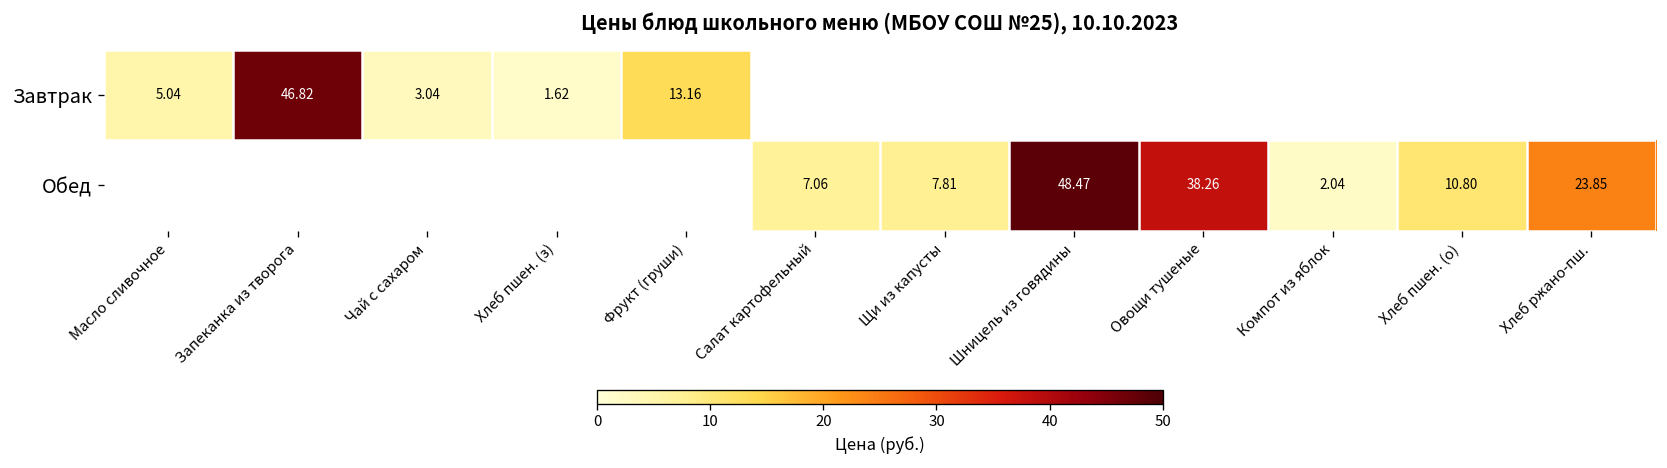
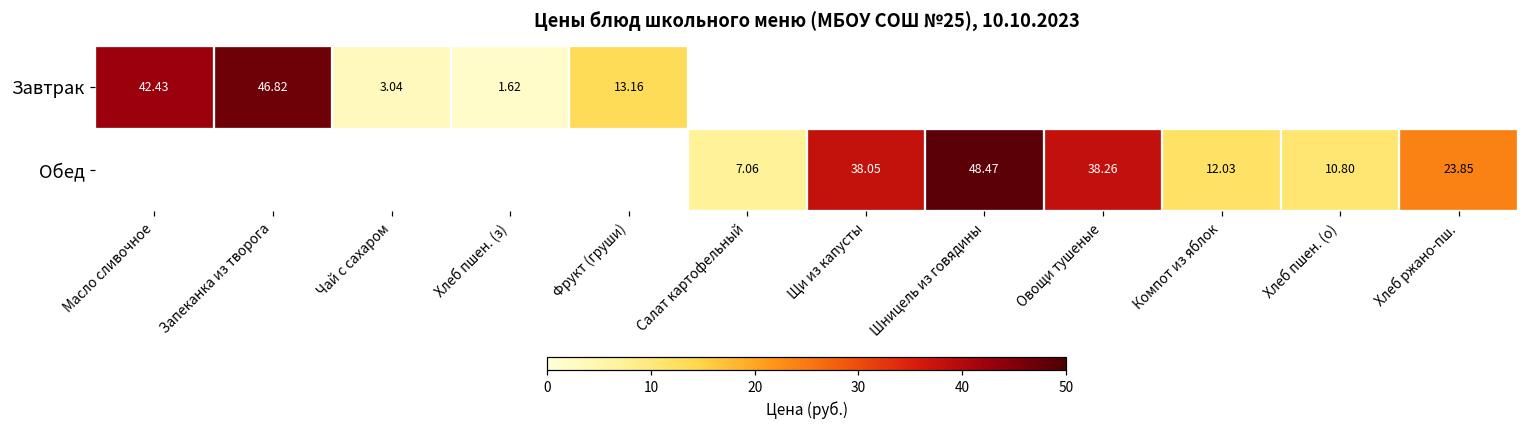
  {
    "Завтрак": {
-     "Масло сливочное": 5.04,
+     "Масло сливочное": 42.43,
      "Запеканка из творога": 46.82,
      "Чай с сахаром": 3.04,
      "Хлеб пшен. (з)": 1.62,
      "Фрукт (груши)": 13.16
    },
    "Обед": {
      "Салат картофельный": 7.06,
-     "Щи из капусты": 7.81,
+     "Щи из капусты": 38.05,
      "Шницель из говядины": 48.47,
      "Овощи тушеные": 38.26,
-     "Компот из яблок": 2.04,
+     "Компот из яблок": 12.03,
      "Хлеб пшен. (о)": 10.80,
      "Хлеб ржано-пш.": 23.85
    }
  }
